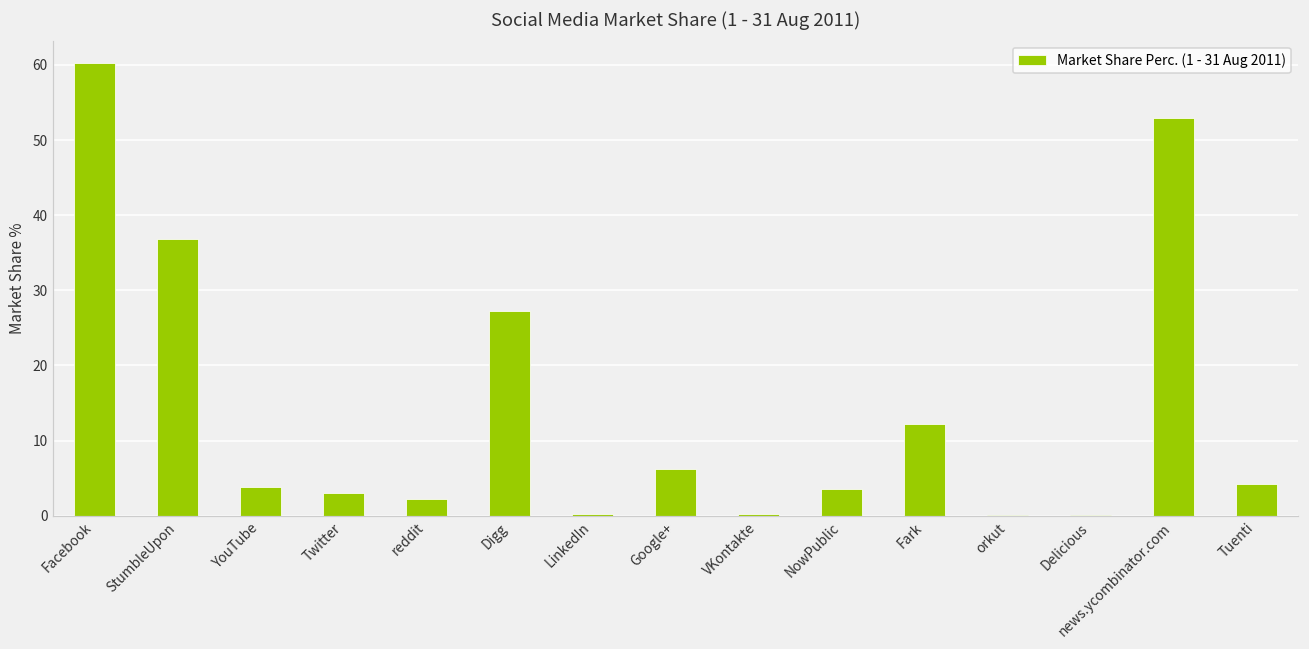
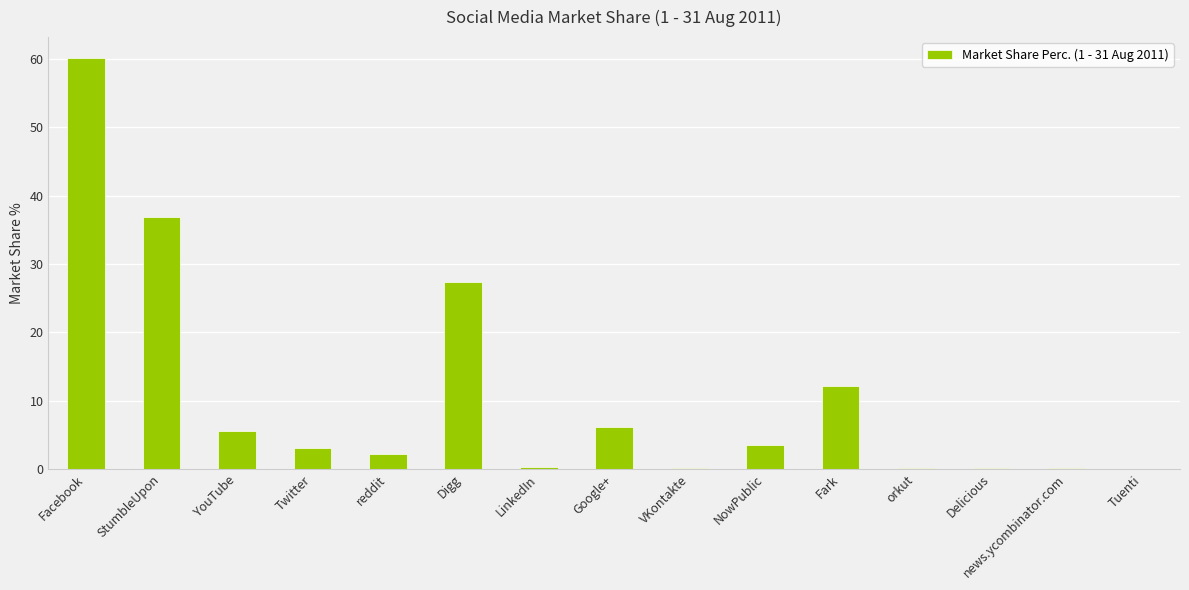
  {
    "Facebook": 60,
    "StumbleUpon": 37,
-   "YouTube": 4,
+   "YouTube": 6,
    "Twitter": 3,
    "reddit": 2,
    "Digg": 27,
    "Google+": 6,
    "NowPublic": 4,
    "Fark": 12,
-   "news.ycombinator.com": 53,
-   "Tuenti": 4
+   "news.ycombinator.com": 0,
+   "Tuenti": 0
  }
